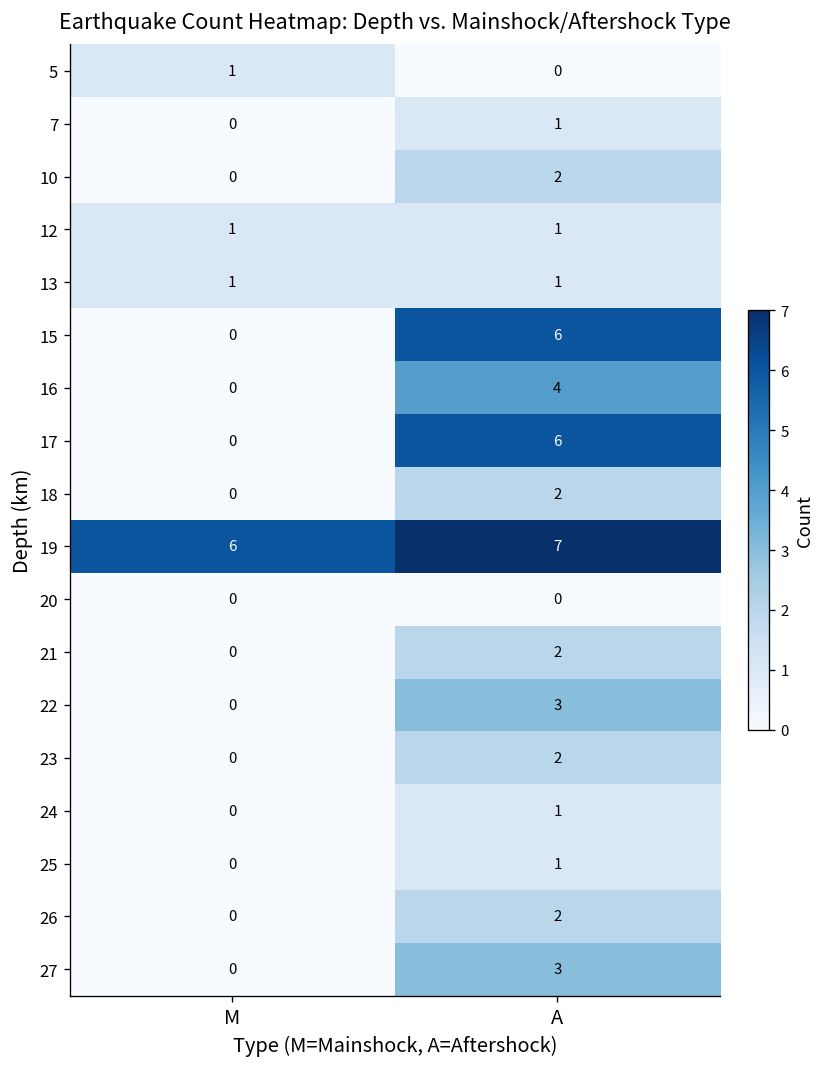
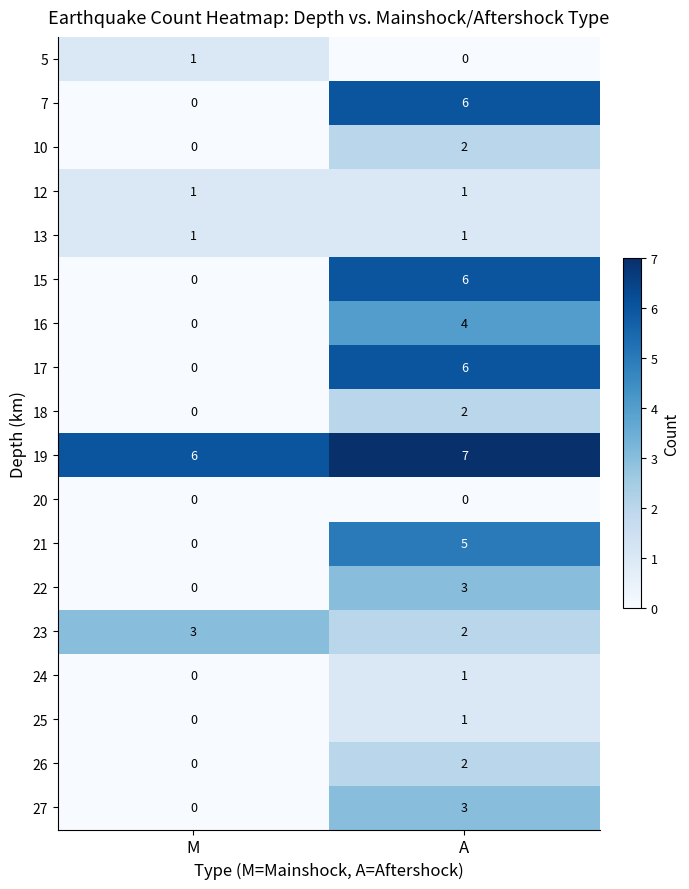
  {
    "5": {
      "M": 1,
      "A": 0
    },
    "7": {
      "M": 0,
-     "A": 1
+     "A": 6
    },
    "10": {
      "M": 0,
      "A": 2
    },
    "12": {
      "M": 1,
      "A": 1
    },
    "13": {
      "M": 1,
      "A": 1
    },
    "15": {
      "M": 0,
      "A": 6
    },
    "16": {
      "M": 0,
      "A": 4
    },
    "17": {
      "M": 0,
      "A": 6
    },
    "18": {
      "M": 0,
      "A": 2
    },
    "19": {
      "M": 6,
      "A": 7
    },
    "20": {
      "M": 0,
      "A": 0
    },
    "21": {
      "M": 0,
-     "A": 2
+     "A": 5
    },
    "22": {
      "M": 0,
      "A": 3
    },
    "23": {
-     "M": 0,
+     "M": 3,
      "A": 2
    },
    "24": {
      "M": 0,
      "A": 1
    },
    "25": {
      "M": 0,
      "A": 1
    },
    "26": {
      "M": 0,
      "A": 2
    },
    "27": {
      "M": 0,
      "A": 3
    }
  }
